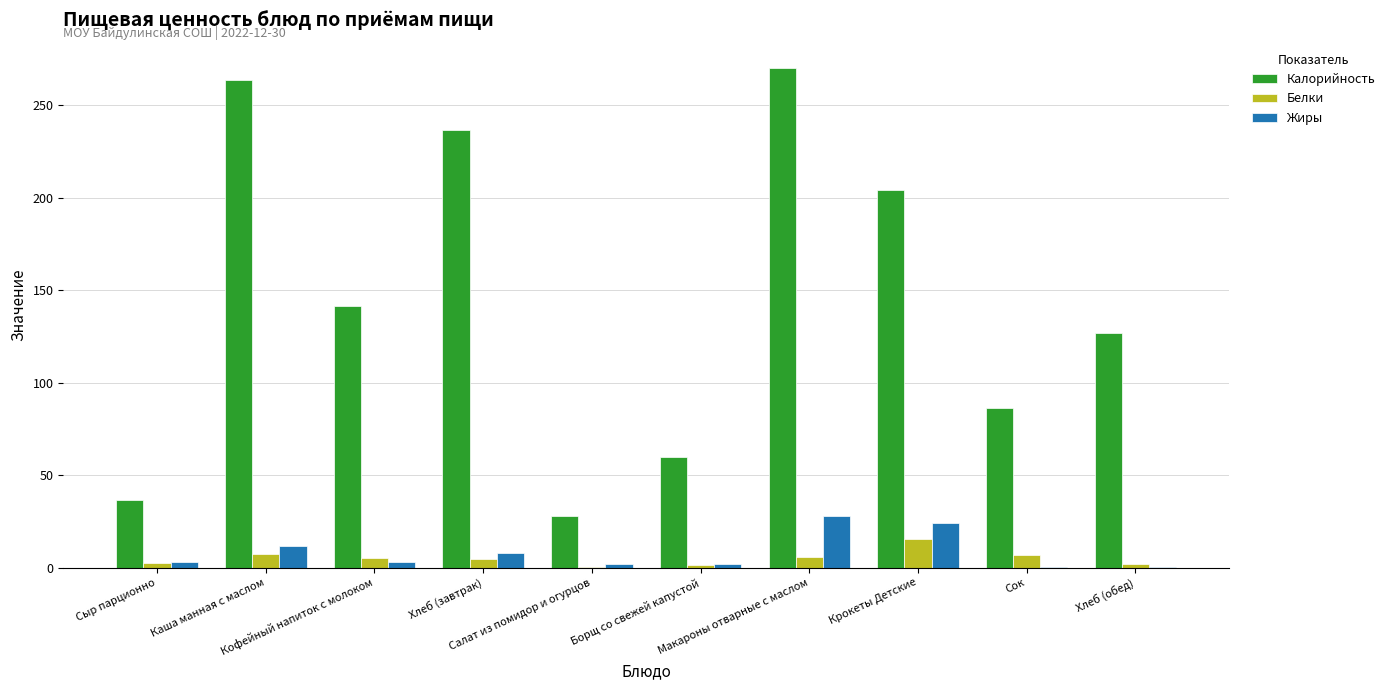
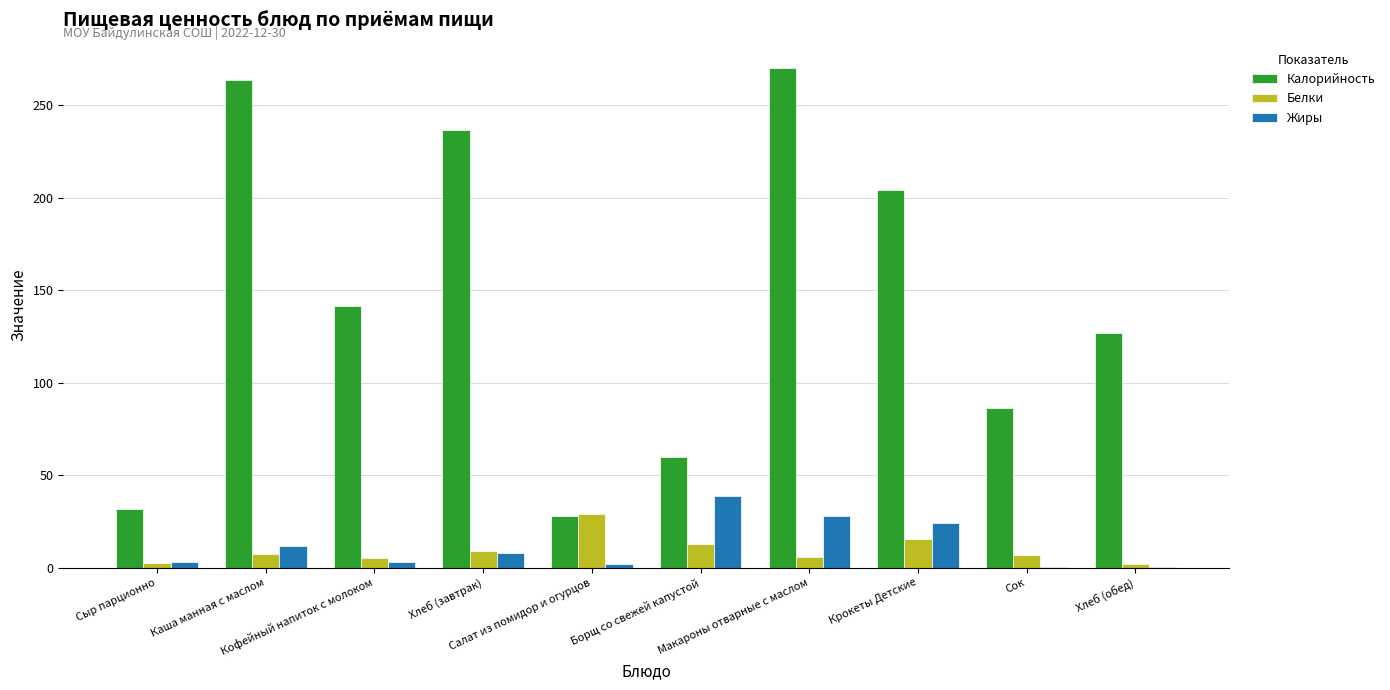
  {
    "Калорийность": {
-     "Сыр парционно": 36,
+     "Сыр парционно": 32,
      "Каша манная с маслом": 264,
      "Кофейный напиток с молоком": 141,
      "Хлеб (завтрак)": 236,
      "Салат из помидор и огурцов": 28,
      "Борщ со свежей капустой": 60,
      "Макароны отварные с маслом": 270,
      "Крокеты Детские": 204,
      "Сок": 86,
      "Хлеб (обед)": 127
    },
    "Белки": {
      "Сыр парционно": 2,
      "Каша манная с маслом": 7,
      "Кофейный напиток с молоком": 5,
-     "Хлеб (завтрак)": 5,
-     "Салат из помидор и огурцов": 0,
-     "Борщ со свежей капустой": 1,
+     "Хлеб (завтрак)": 9,
+     "Салат из помидор и огурцов": 29,
+     "Борщ со свежей капустой": 13,
      "Макароны отварные с маслом": 6,
      "Крокеты Детские": 15,
      "Сок": 7,
      "Хлеб (обед)": 2
    },
    "Жиры": {
      "Сыр парционно": 3,
      "Каша манная с маслом": 12,
      "Кофейный напиток с молоком": 3,
      "Хлеб (завтрак)": 8,
      "Салат из помидор и огурцов": 2,
-     "Борщ со свежей капустой": 2,
+     "Борщ со свежей капустой": 39,
      "Макароны отварные с маслом": 28,
      "Крокеты Детские": 24
    }
  }
